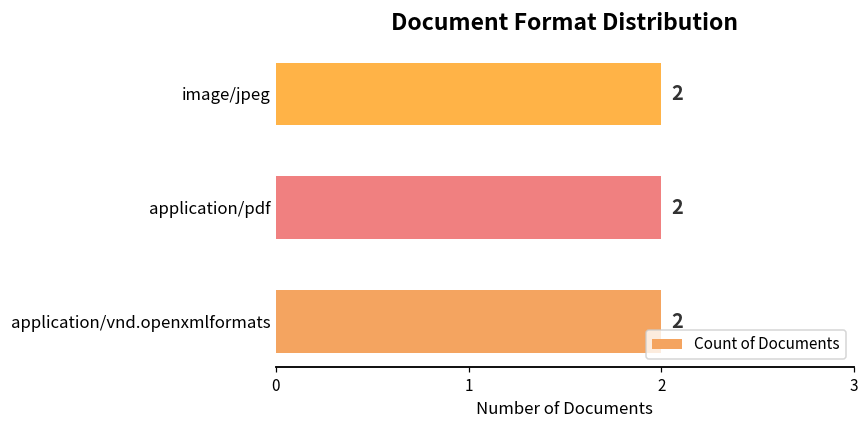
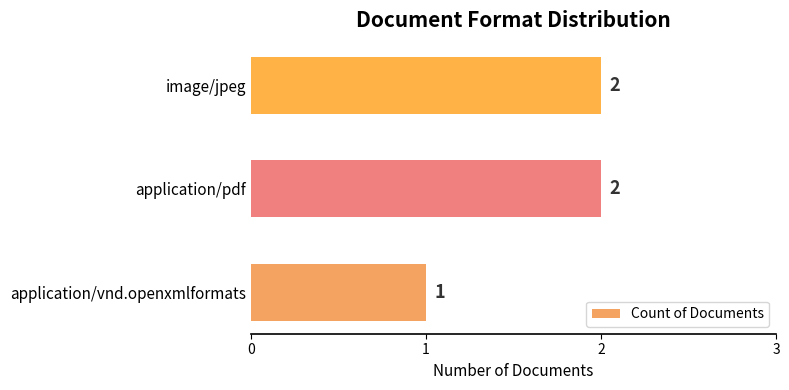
  {
    "image/jpeg": 2,
    "application/pdf": 2,
-   "application/vnd.openxmlformats": 2
+   "application/vnd.openxmlformats": 1
  }
